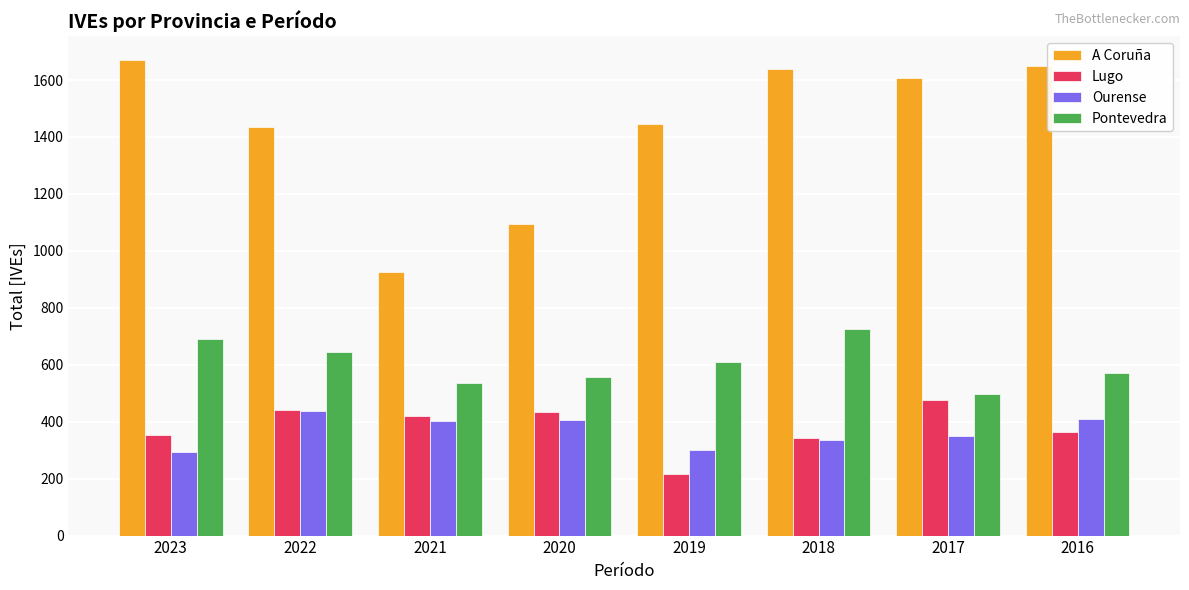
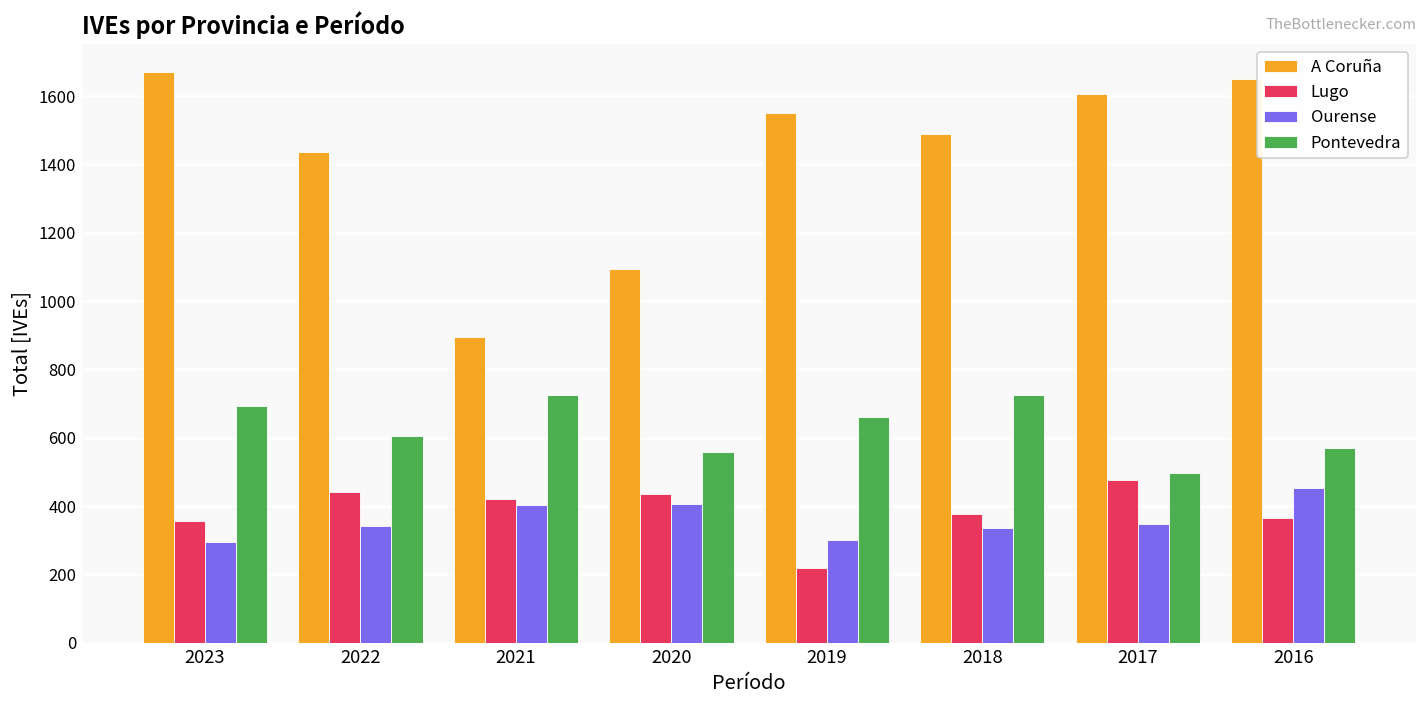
  {
    "A Coruña": {
      "2023": 1670,
      "2022": 1440,
-     "2021": 920,
+     "2021": 890,
      "2020": 1090,
-     "2019": 1450,
-     "2018": 1640,
+     "2019": 1550,
+     "2018": 1490,
      "2017": 1610,
      "2016": 1650
    },
    "Lugo": {
      "2023": 360,
      "2022": 440,
      "2021": 420,
      "2020": 430,
      "2019": 220,
-     "2018": 340,
+     "2018": 380,
      "2017": 480,
      "2016": 360
    },
    "Ourense": {
      "2023": 300,
-     "2022": 440,
+     "2022": 340,
      "2021": 400,
      "2020": 410,
      "2019": 300,
      "2018": 340,
      "2017": 350,
-     "2016": 410
+     "2016": 450
    },
    "Pontevedra": {
      "2023": 690,
-     "2022": 640,
-     "2021": 540,
+     "2022": 610,
+     "2021": 730,
      "2020": 560,
-     "2019": 610,
+     "2019": 660,
      "2018": 720,
      "2017": 500,
      "2016": 570
    }
  }
